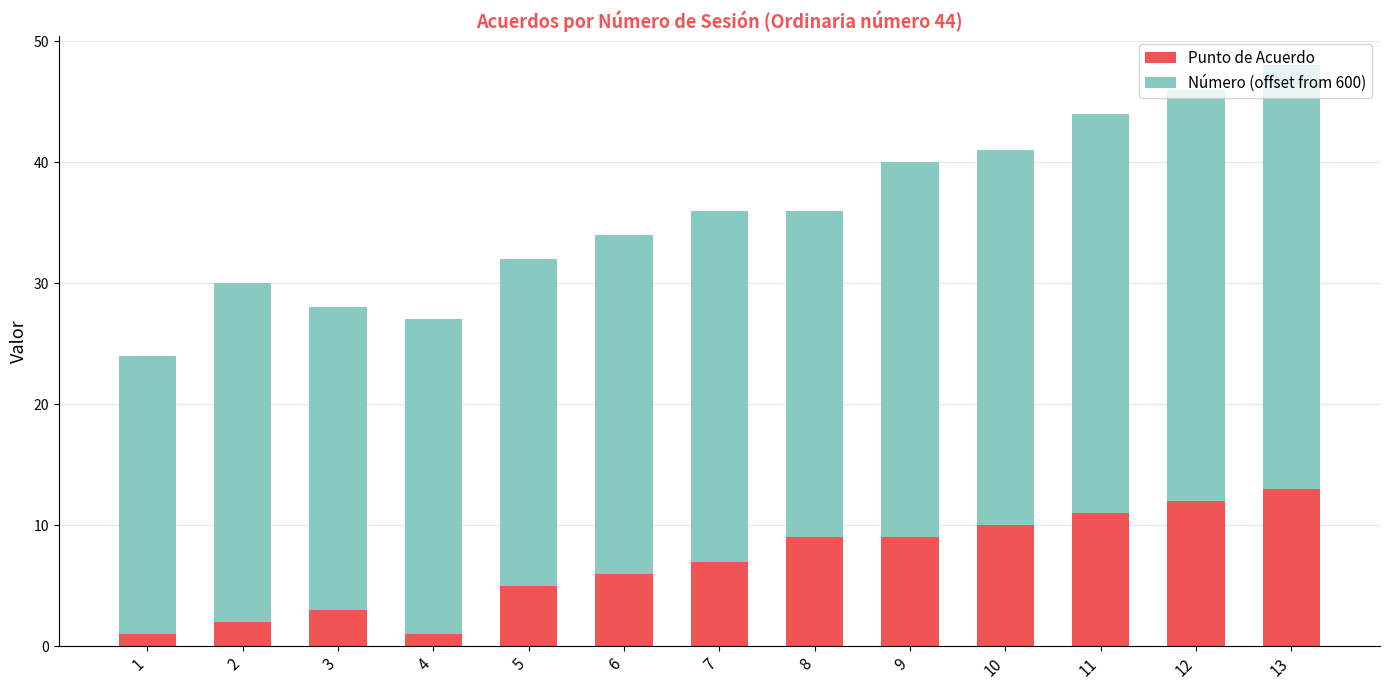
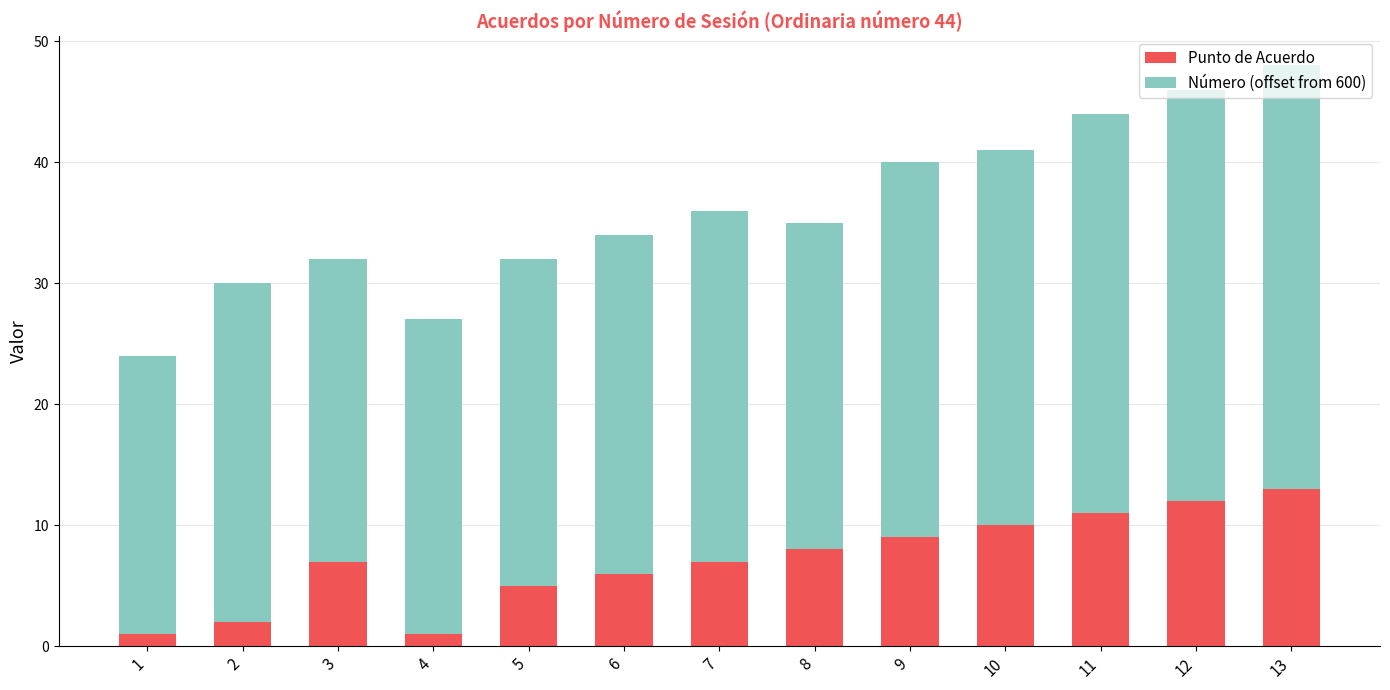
  {
    "Punto de Acuerdo": {
      "1": 1,
      "2": 2,
-     "3": 3,
+     "3": 7,
      "4": 1,
      "5": 5,
      "6": 6,
      "7": 7,
-     "8": 9,
+     "8": 8,
      "9": 9,
      "10": 10,
      "11": 11,
      "12": 12,
      "13": 13
    },
    "Número (offset from 600)": {
      "1": 23,
      "2": 28,
      "3": 25,
      "4": 26,
      "5": 27,
      "6": 28,
      "7": 29,
      "8": 27,
      "9": 31,
      "10": 31,
      "11": 33
    }
  }
